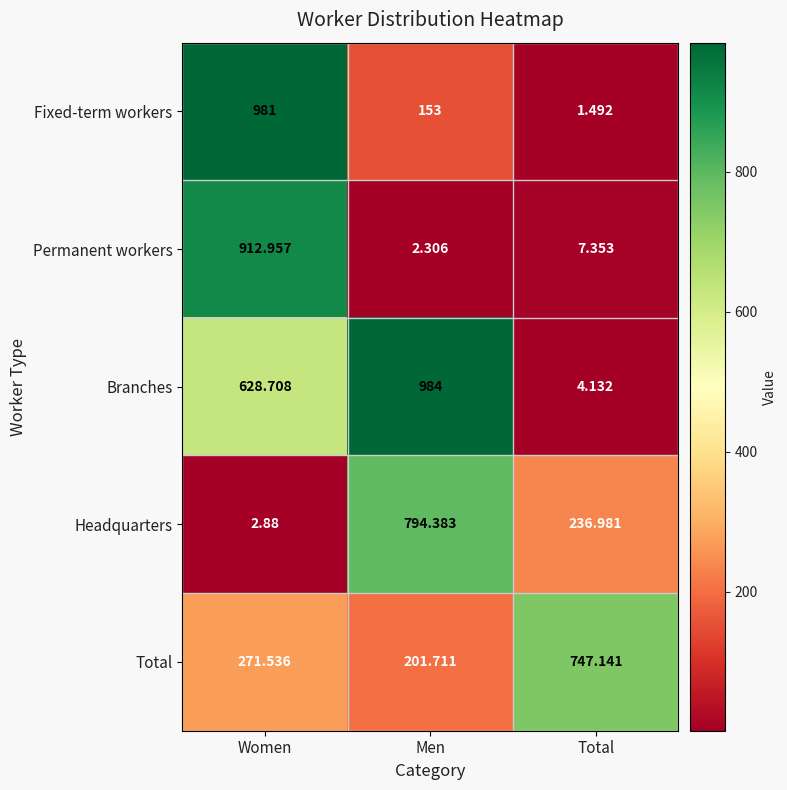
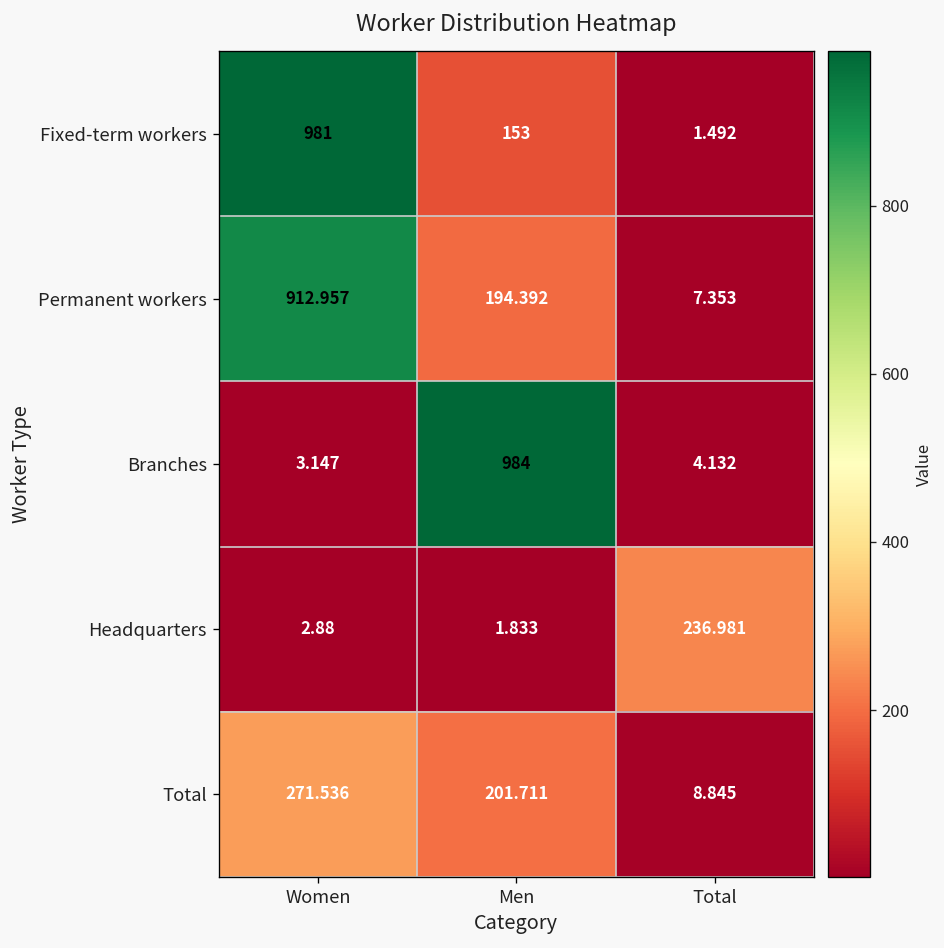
  {
    "Fixed-term workers": {
      "Women": 981,
      "Men": 153,
      "Total": 1.492
    },
    "Permanent workers": {
      "Women": 912.957,
-     "Men": 2.306,
+     "Men": 194.392,
      "Total": 7.353
    },
    "Branches": {
-     "Women": 628.708,
+     "Women": 3.147,
      "Men": 984,
      "Total": 4.132
    },
    "Headquarters": {
      "Women": 2.88,
-     "Men": 794.383,
+     "Men": 1.833,
      "Total": 236.981
    },
    "Total": {
      "Women": 271.536,
      "Men": 201.711,
-     "Total": 747.141
+     "Total": 8.845
    }
  }
